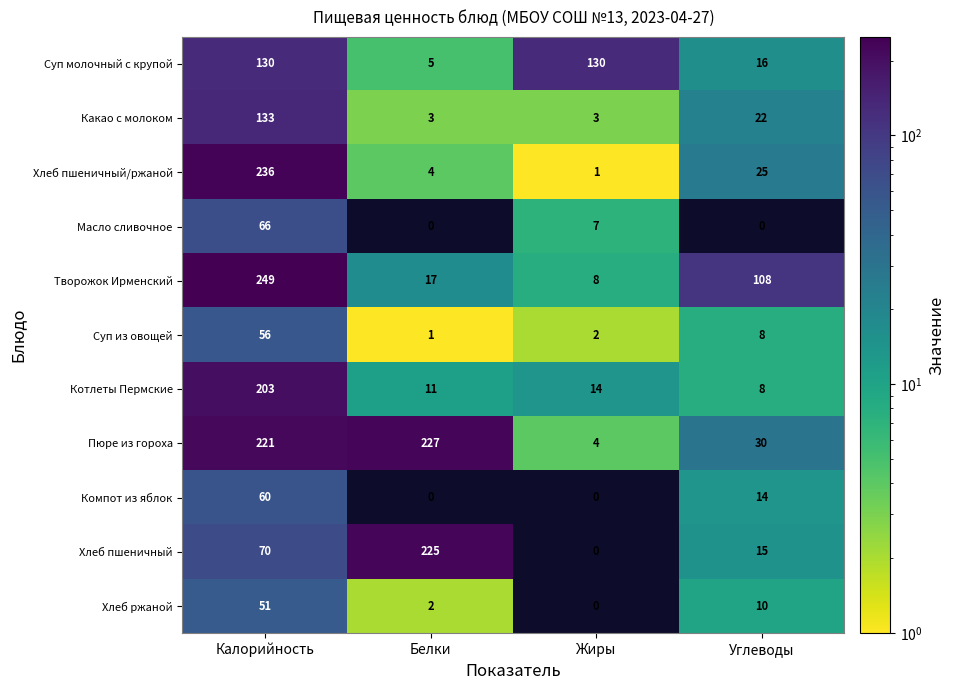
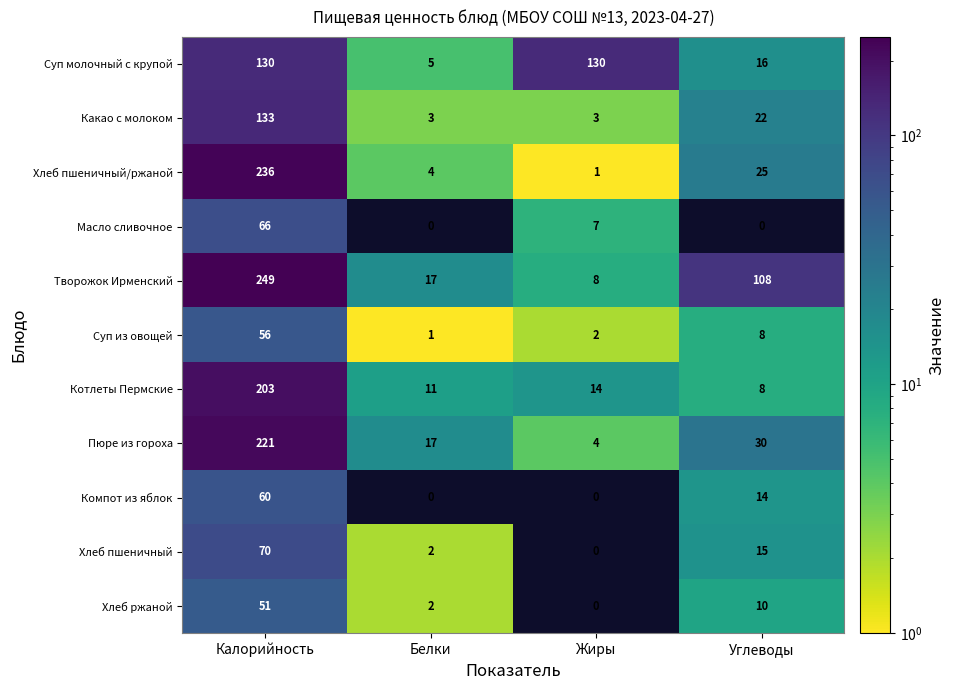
  {
    "Суп молочный с крупой": {
      "Калорийность": 130,
      "Белки": 5,
      "Жиры": 130,
      "Углеводы": 16
    },
    "Какао с молоком": {
      "Калорийность": 133,
      "Белки": 3,
      "Жиры": 3,
      "Углеводы": 22
    },
    "Хлеб пшеничный/ржаной": {
      "Калорийность": 236,
      "Белки": 4,
      "Жиры": 1,
      "Углеводы": 25
    },
    "Масло сливочное": {
      "Калорийность": 66,
      "Жиры": 7
    },
    "Творожок Ирменский": {
      "Калорийность": 249,
      "Белки": 17,
      "Жиры": 8,
      "Углеводы": 108
    },
    "Суп из овощей": {
      "Калорийность": 56,
      "Белки": 1,
      "Жиры": 2,
      "Углеводы": 8
    },
    "Котлеты Пермские": {
      "Калорийность": 203,
      "Белки": 11,
      "Жиры": 14,
      "Углеводы": 8
    },
    "Пюре из гороха": {
      "Калорийность": 221,
-     "Белки": 227,
+     "Белки": 17,
      "Жиры": 4,
      "Углеводы": 30
    },
    "Компот из яблок": {
      "Калорийность": 60,
      "Углеводы": 14
    },
    "Хлеб пшеничный": {
      "Калорийность": 70,
-     "Белки": 225,
+     "Белки": 2,
      "Углеводы": 15
    },
    "Хлеб ржаной": {
      "Калорийность": 51,
      "Белки": 2,
      "Углеводы": 10
    }
  }
